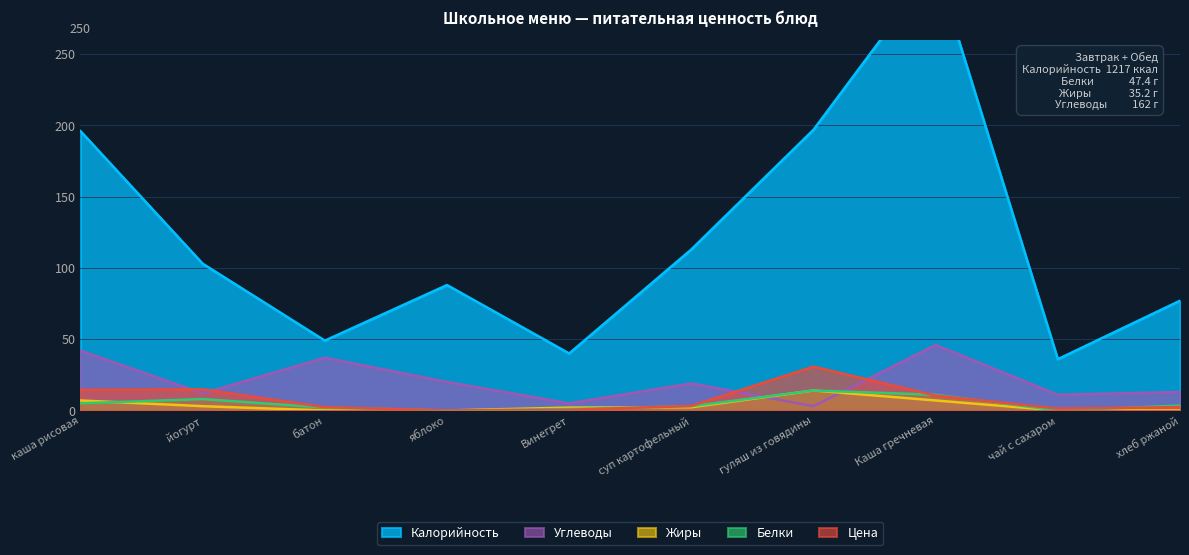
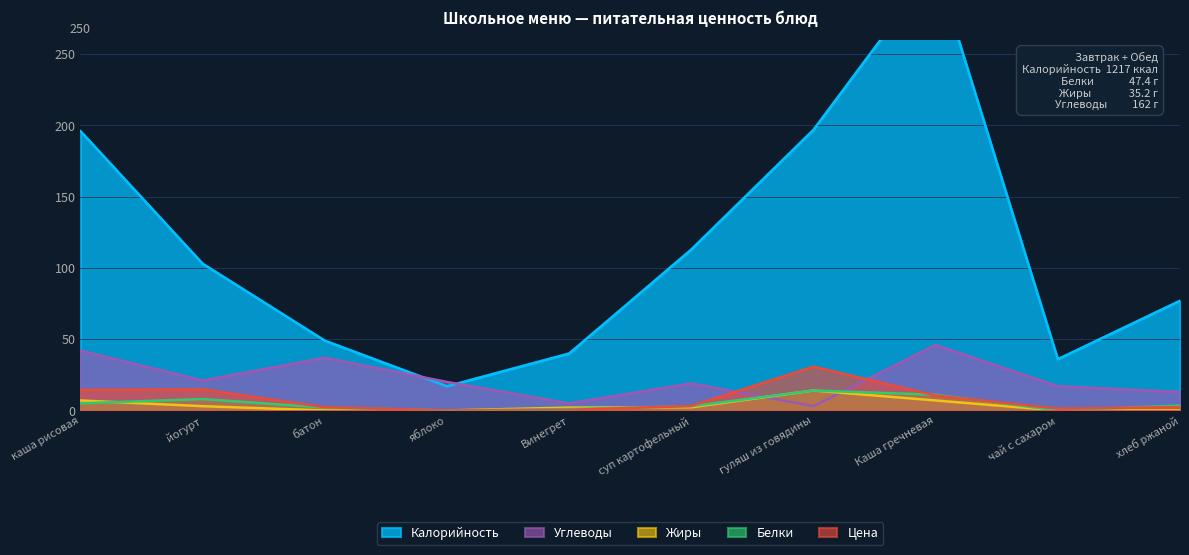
  {
    "Калорийность": {
      "каша рисовая": 196,
      "йогурт": 103,
      "батон": 49,
-     "яблоко": 88,
+     "яблоко": 17,
      "Винегрет": 40,
      "суп картофельный": 113,
      "гуляш из говядины": 197,
      "чай с сахаром": 36,
      "хлеб ржаной": 77
    },
    "Углеводы": {
      "каша рисовая": 42,
-     "йогурт": 12,
+     "йогурт": 21,
      "батон": 37,
      "яблоко": 20,
      "Винегрет": 5,
      "суп картофельный": 19,
      "гуляш из говядины": 3,
      "Каша гречневая": 46,
-     "чай с сахаром": 11,
+     "чай с сахаром": 17,
      "хлеб ржаной": 13
    },
    "Жиры": {
      "каша рисовая": 7,
      "йогурт": 3,
      "батон": 0,
      "Каша гречневая": 7,
      "хлеб ржаной": 0
    },
    "Белки": {
      "каша рисовая": 5,
      "йогурт": 8
    },
    "Цена": {
      "каша рисовая": 14,
      "йогурт": 15,
      "гуляш из говядины": 31
    }
  }
